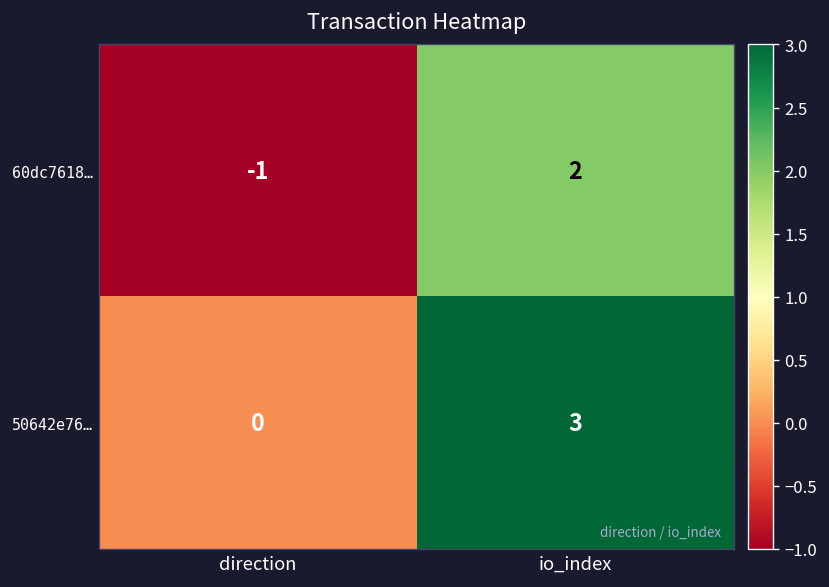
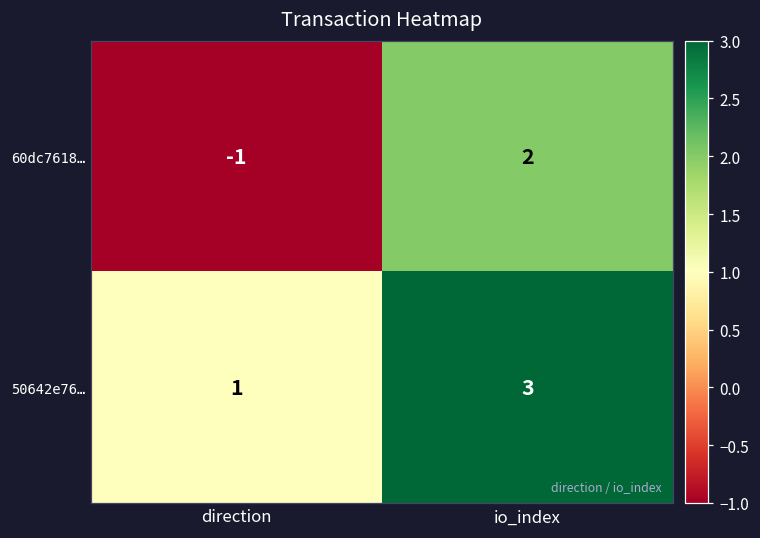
  {
    "60dc7618…": {
      "direction": -1,
      "io_index": 2
    },
    "50642e76…": {
-     "direction": 0
+     "direction": 1
    }
  }
